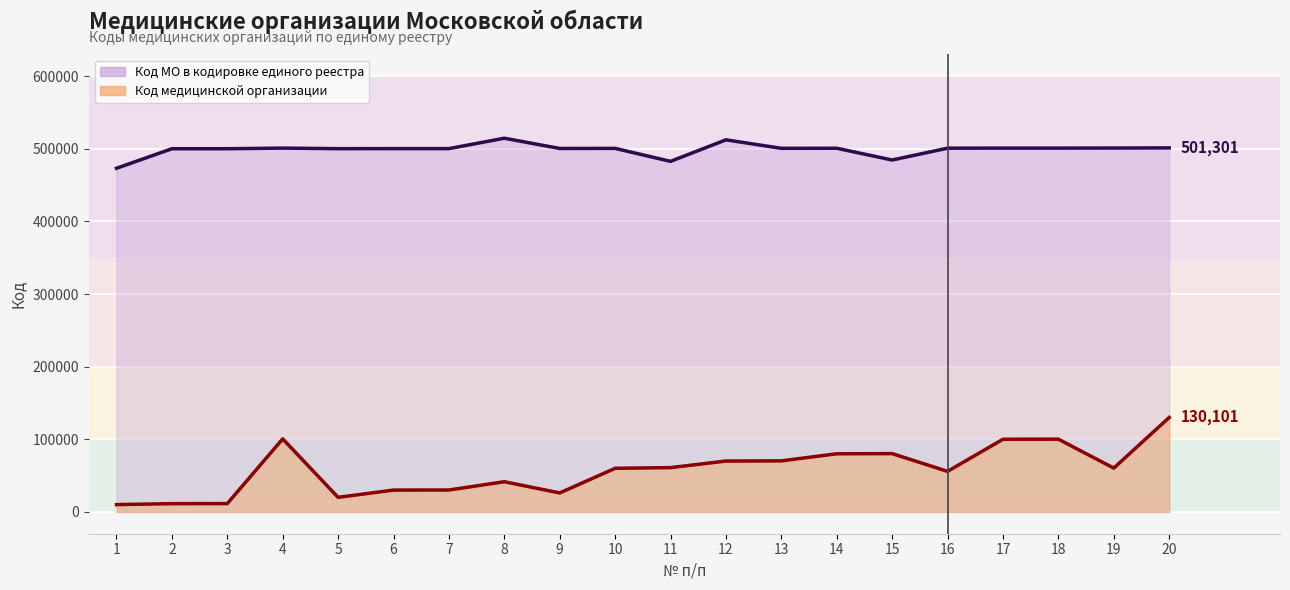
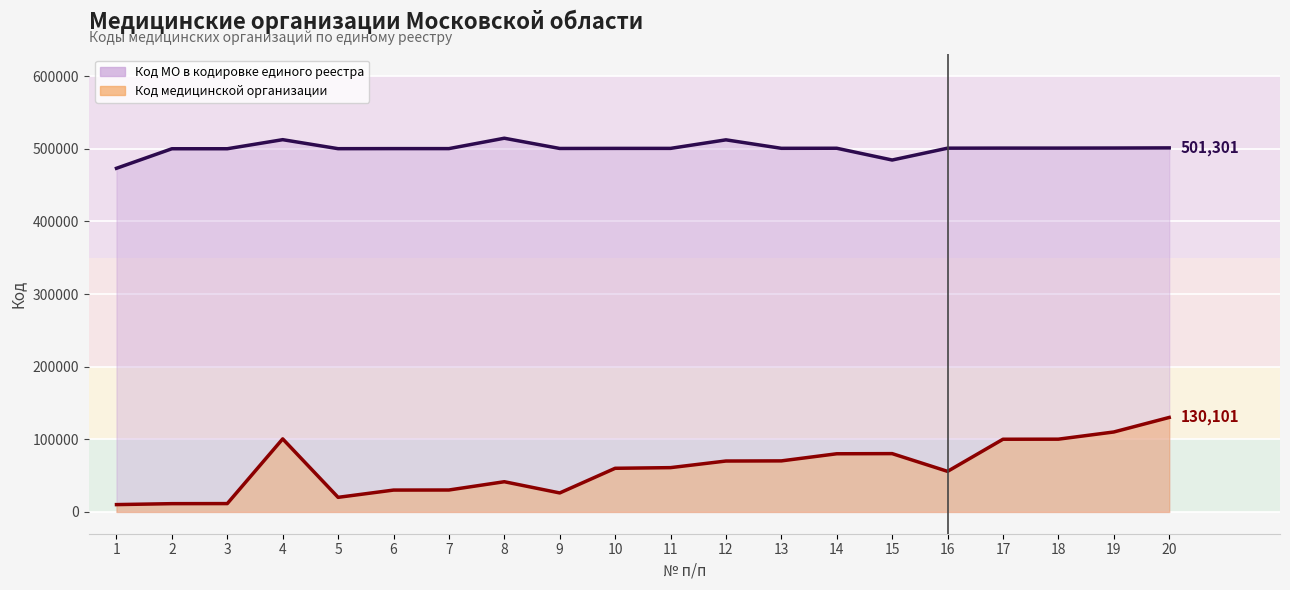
  {
    "Код МО в кодировке единого реестра": {
      "1": 470000,
      "2": 500000,
      "3": 500000,
-     "4": 500000,
+     "4": 510000,
      "5": 500000,
      "6": 500000,
      "7": 500000,
      "8": 510000,
      "9": 500000,
      "10": 500000,
-     "11": 480000,
+     "11": 500000,
      "12": 510000,
      "13": 500000,
      "14": 500000,
      "15": 480000,
      "16": 500000,
      "17": 500000,
      "18": 500000,
      "19": 500000
    },
    "Код медицинской организации": {
      "1": 10000,
      "2": 10000,
      "3": 10000,
      "4": 100000,
      "5": 20000,
      "6": 30000,
      "7": 30000,
      "8": 40000,
      "9": 30000,
      "10": 60000,
      "11": 60000,
      "12": 70000,
      "13": 70000,
      "14": 80000,
      "15": 80000,
      "16": 60000,
      "17": 100000,
      "18": 100000,
-     "19": 60000
+     "19": 110000
    }
  }
